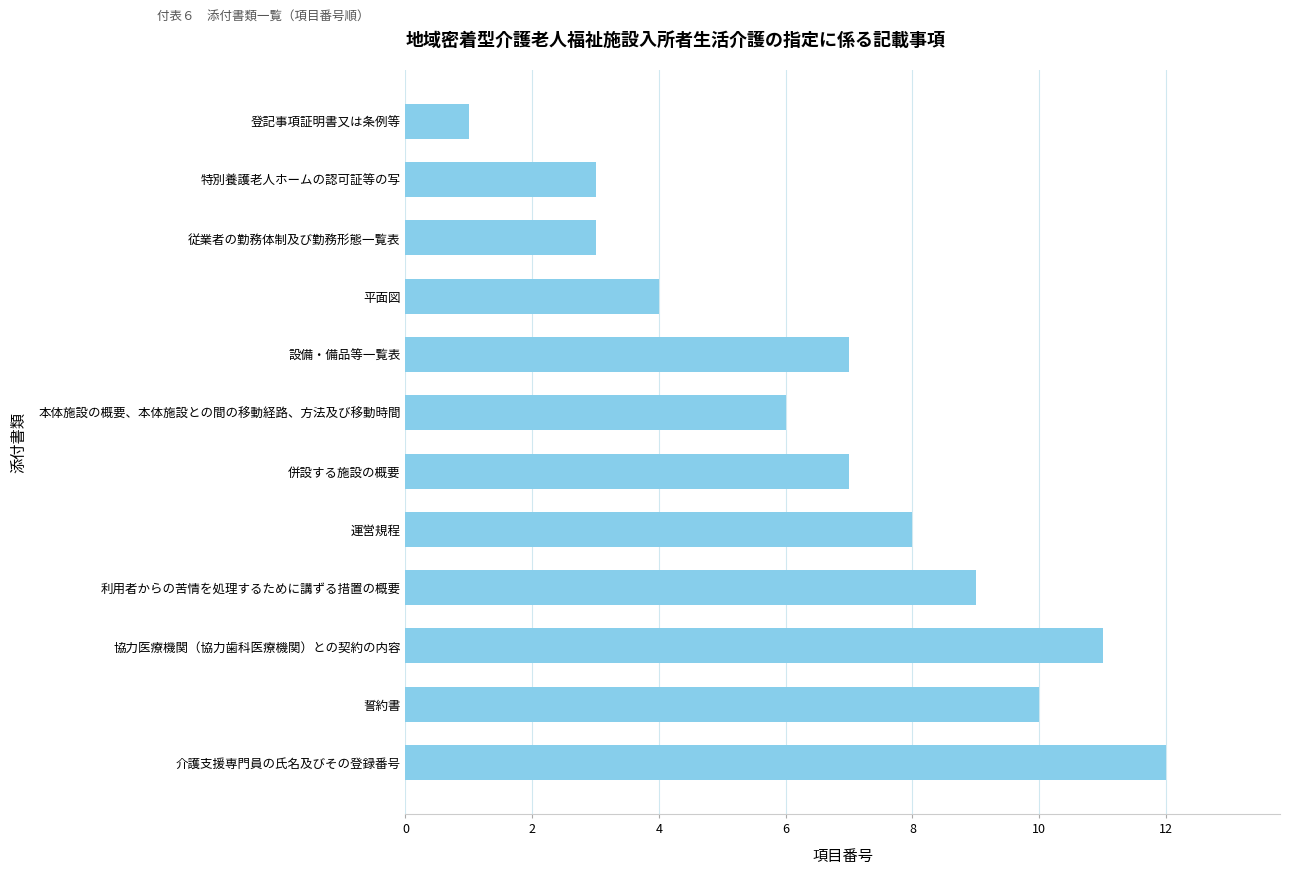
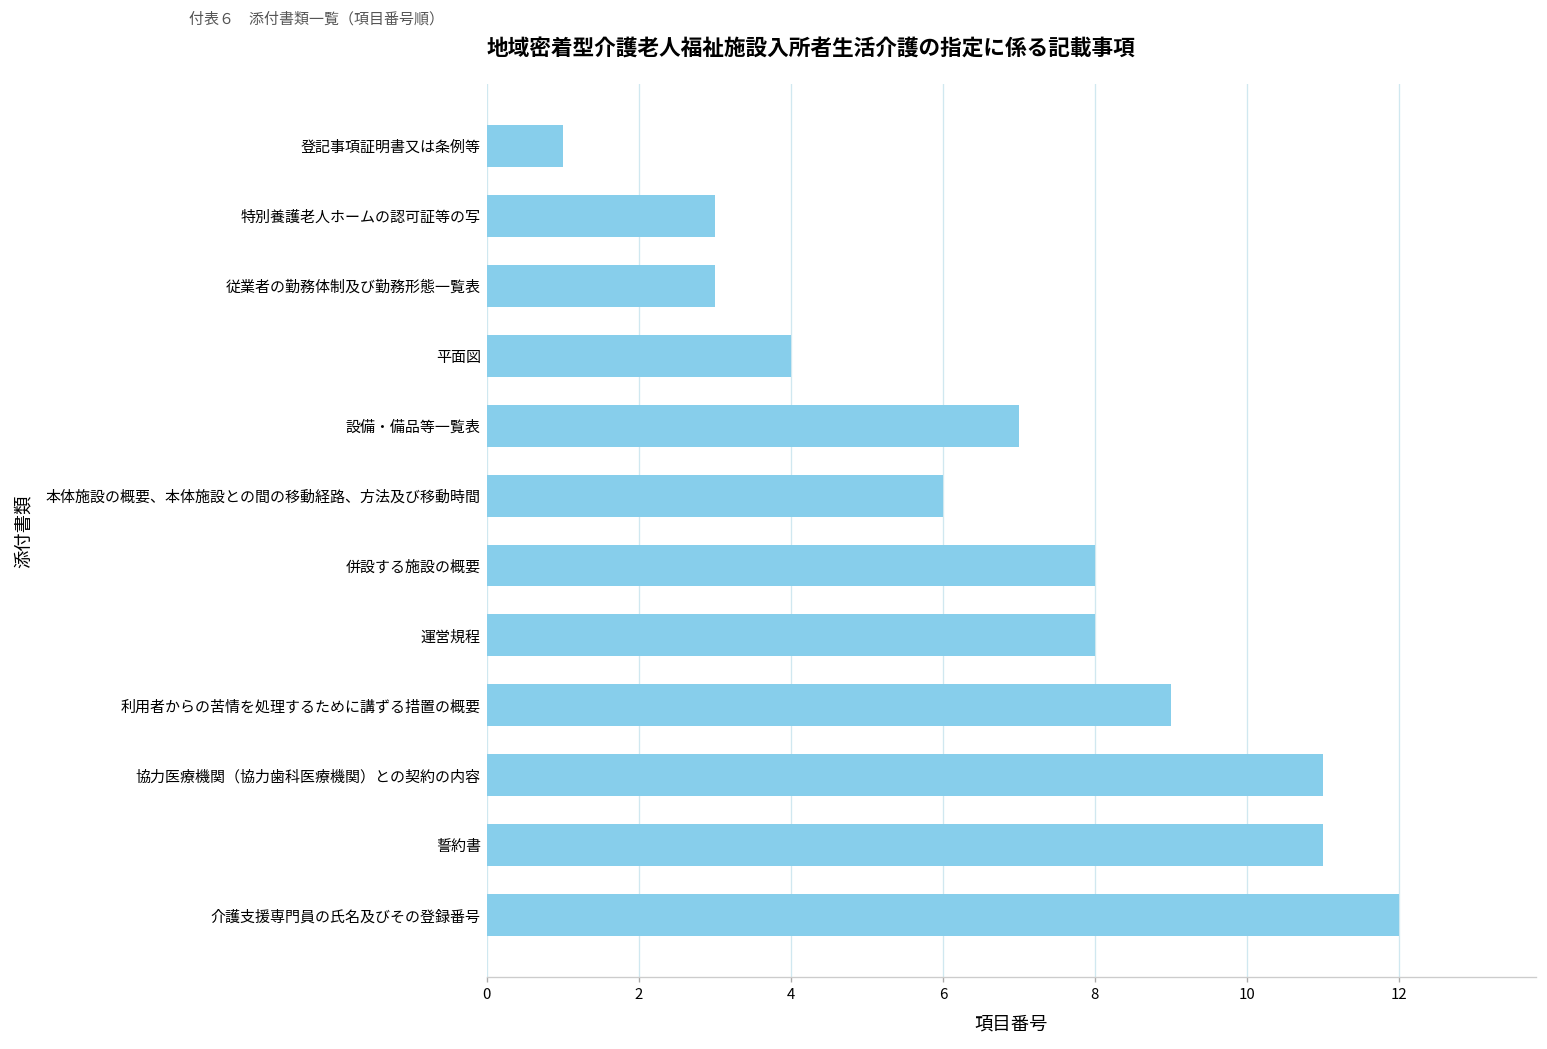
  {
    "登記事項証明書又は条例等": 1,
    "特別養護老人ホームの認可証等の写": 3,
    "従業者の勤務体制及び勤務形態一覧表": 3,
    "平面図": 4,
    "設備・備品等一覧表": 7,
    "本体施設の概要、本体施設との間の移動経路、方法及び移動時間": 6,
-   "併設する施設の概要": 7,
+   "併設する施設の概要": 8,
    "運営規程": 8,
    "利用者からの苦情を処理するために講ずる措置の概要": 9,
    "協力医療機関（協力歯科医療機関）との契約の内容": 11,
-   "誓約書": 10,
+   "誓約書": 11,
    "介護支援専門員の氏名及びその登録番号": 12
  }
